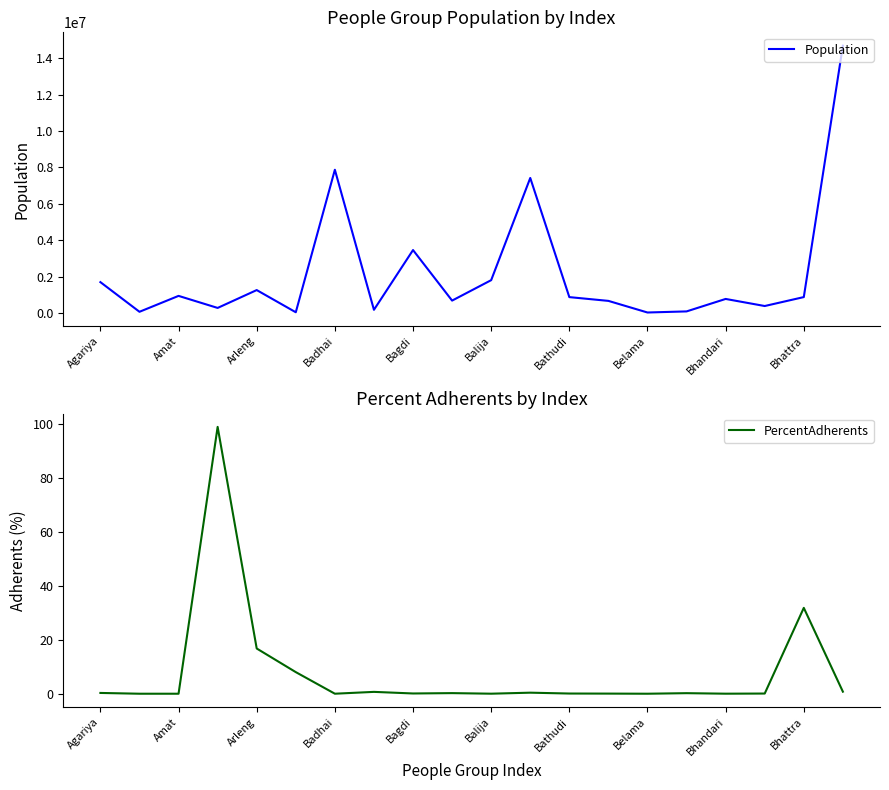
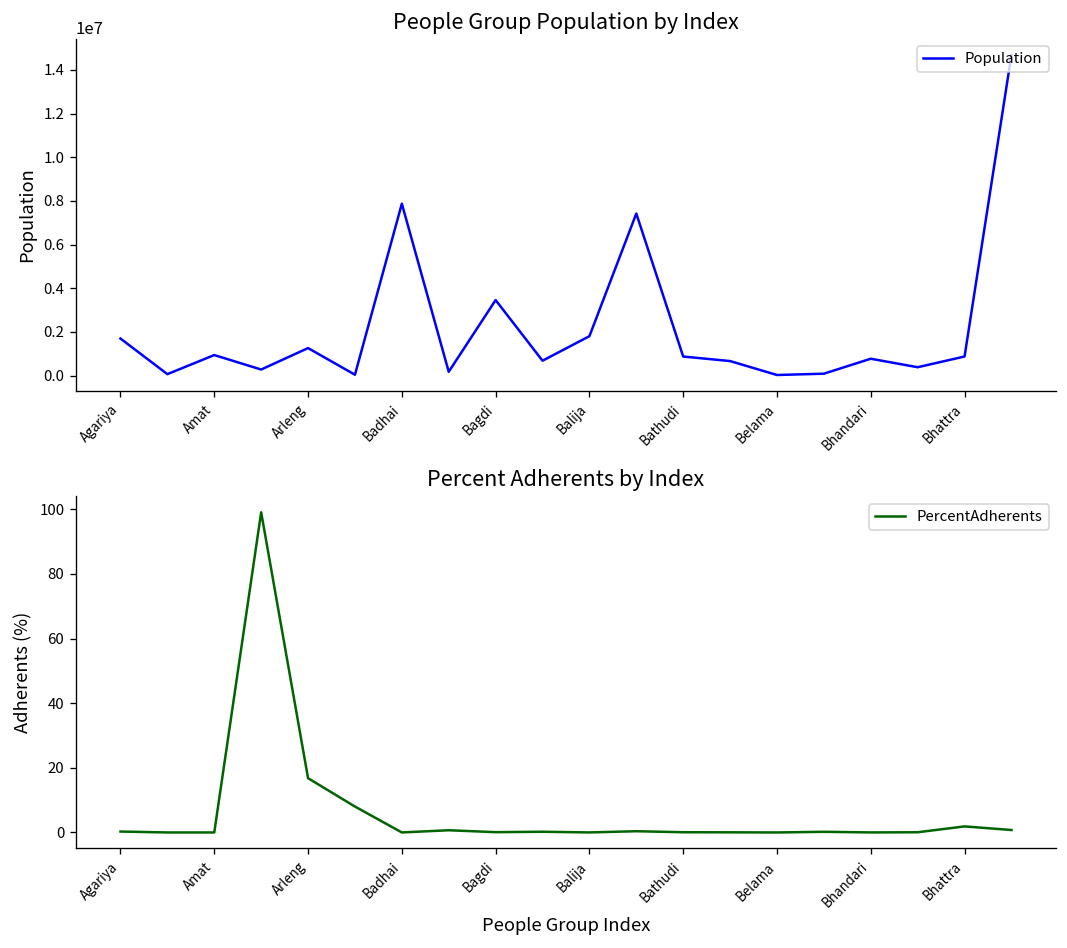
  {
    "People Group Population by Index": {
      "Agariya": 1700000,
      "Amat": 900000,
      "Arleng": 1300000,
      "Badhai": 7900000,
      "Bagdi": 3500000,
      "Balija": 1800000,
      "Bathudi": 900000,
      "Belama": 0,
      "Bhandari": 800000,
      "Bhattra": 900000
    },
    "Percent Adherents by Index": {
      "Agariya": 0,
      "Amat": 0,
      "Arleng": 17,
      "Badhai": 0,
      "Bagdi": 0,
      "Balija": 0,
      "Bathudi": 0,
      "Belama": 0,
      "Bhandari": 0,
-     "Bhattra": 32
+     "Bhattra": 2
    }
  }
